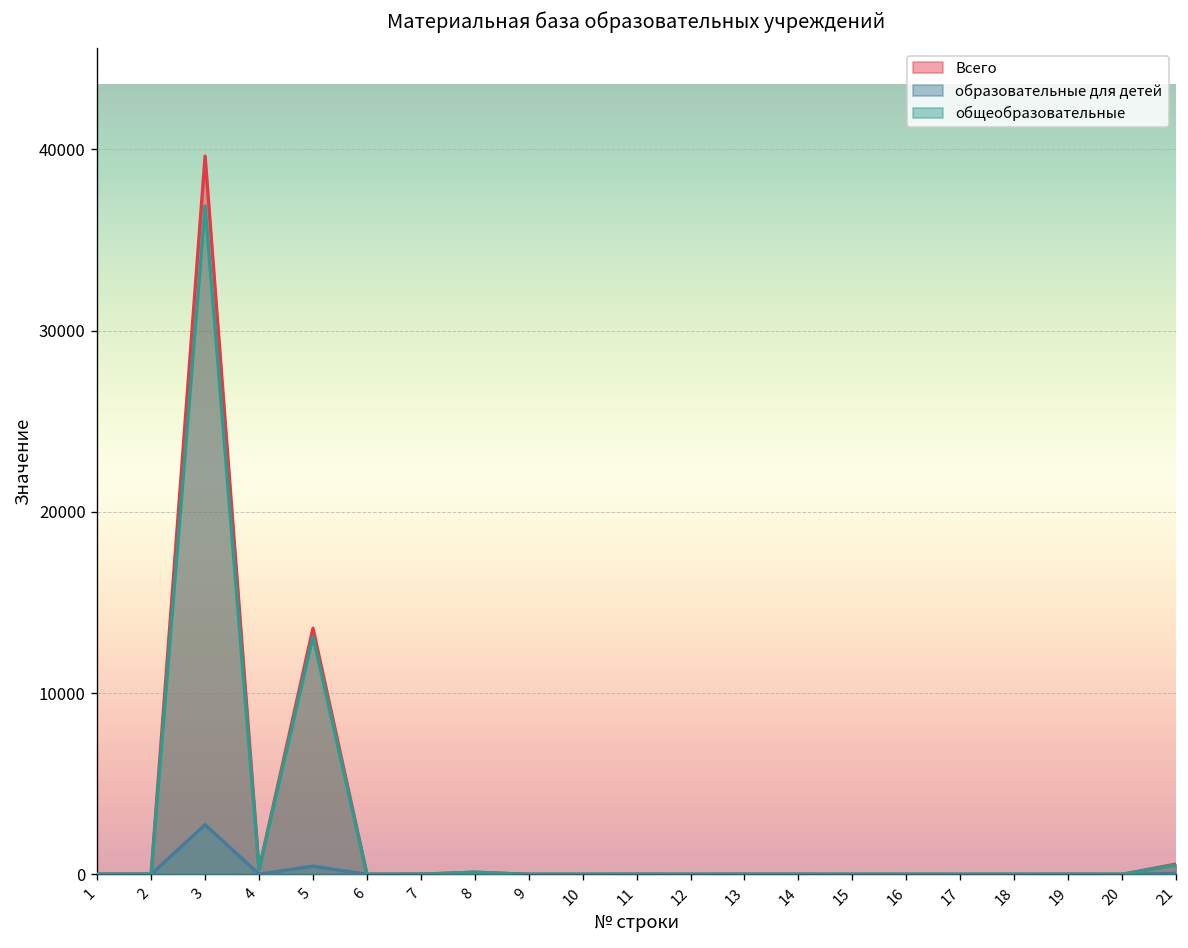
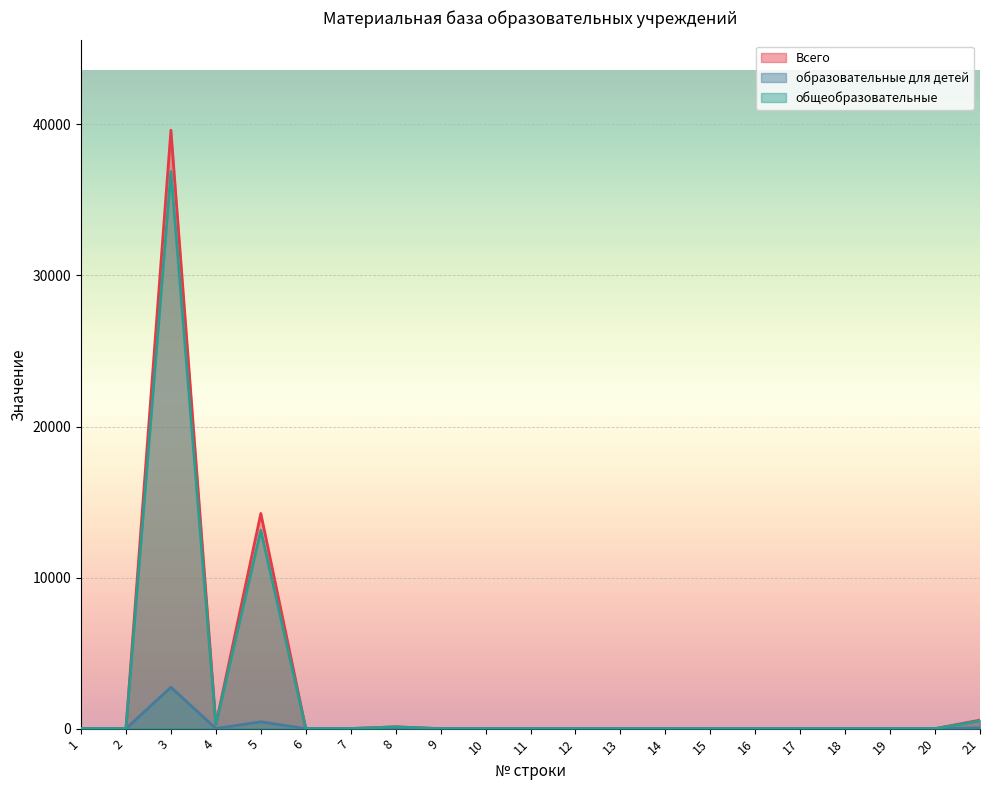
  {
    "Всего": {
      "3": 39600,
-     "5": 13600
+     "5": 14200
    }
  }
